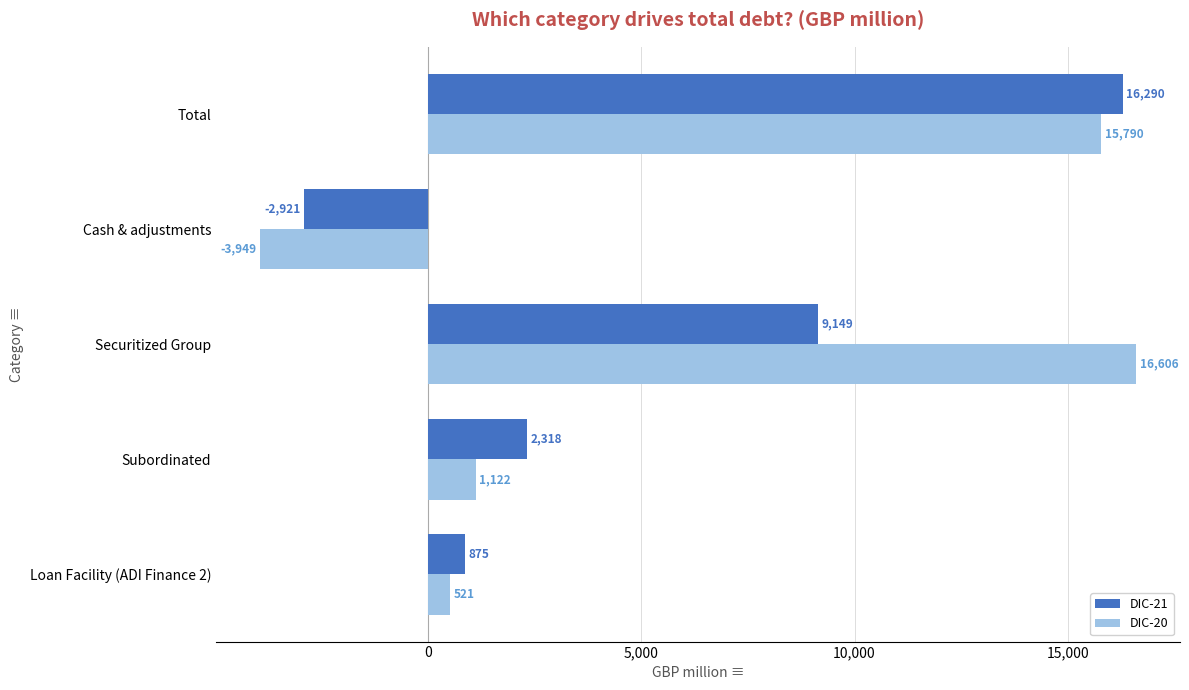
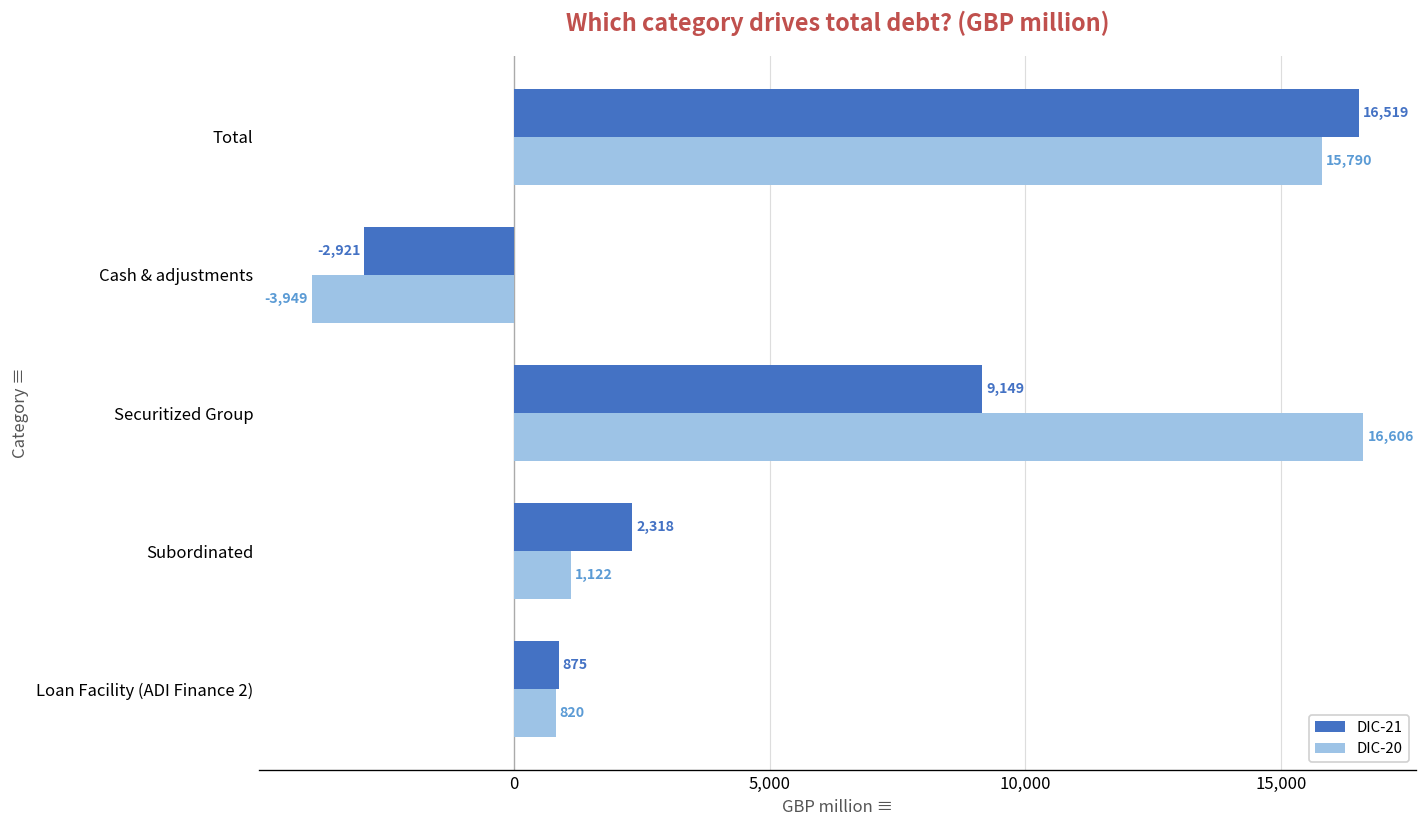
  {
    "DIC-21": {
-     "Total": "16,290",
+     "Total": "16,519",
      "Cash & adjustments": "-2,921",
      "Securitized Group": "9,149",
      "Subordinated": "2,318",
      "Loan Facility (ADI Finance 2)": "875"
    },
    "DIC-20": {
      "Total": "15,790",
      "Cash & adjustments": "-3,949",
      "Securitized Group": "16,606",
      "Subordinated": "1,122",
-     "Loan Facility (ADI Finance 2)": "521"
+     "Loan Facility (ADI Finance 2)": "820"
    }
  }
